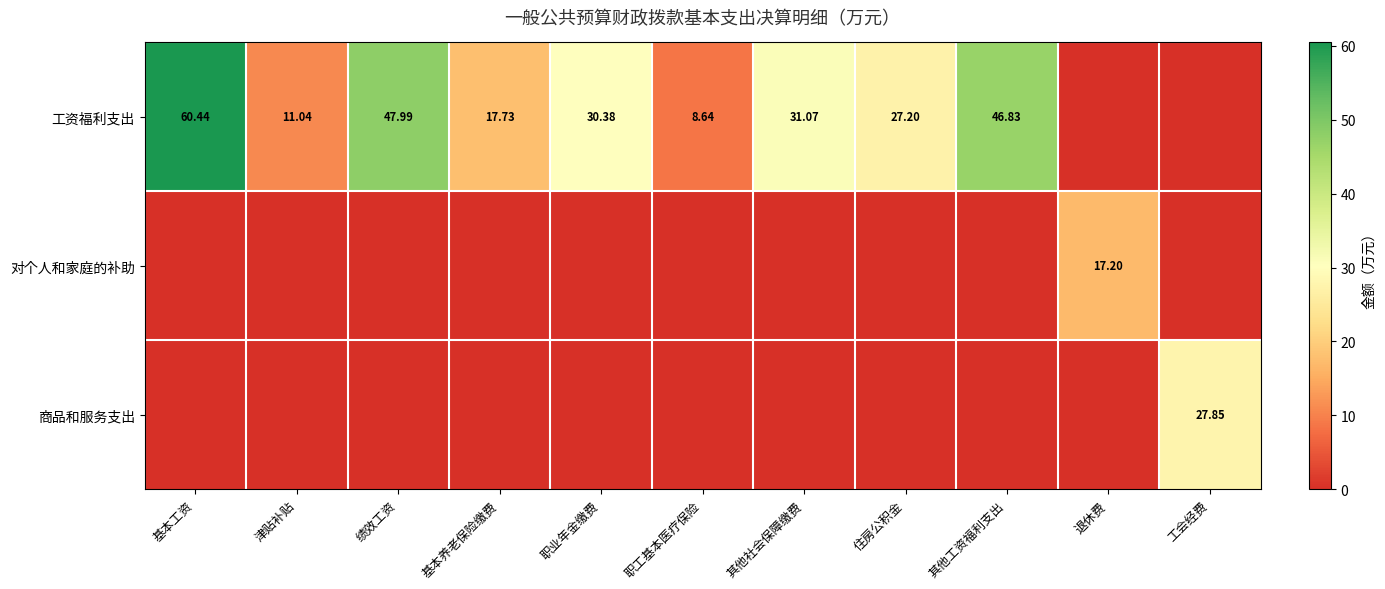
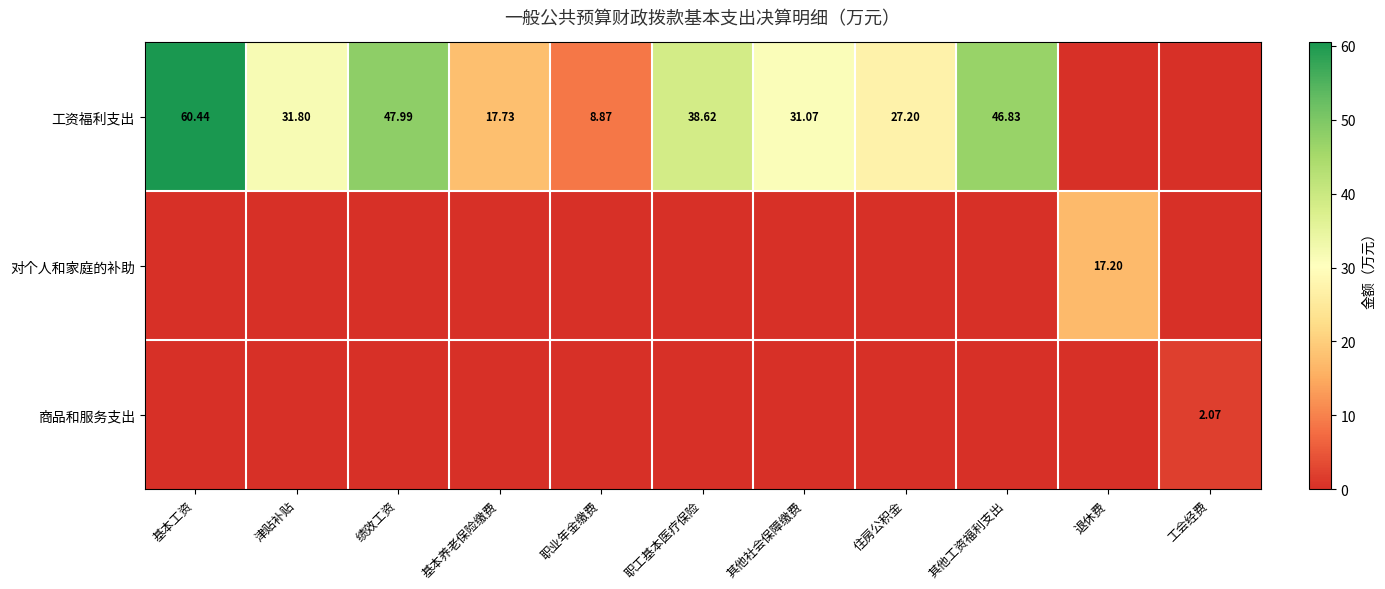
  {
    "工资福利支出": {
      "基本工资": 60.44,
-     "津贴补贴": 11.04,
+     "津贴补贴": 31.80,
      "绩效工资": 47.99,
      "基本养老保险缴费": 17.73,
-     "职业年金缴费": 30.38,
-     "职工基本医疗保险": 8.64,
+     "职业年金缴费": 8.87,
+     "职工基本医疗保险": 38.62,
      "其他社会保障缴费": 31.07,
      "住房公积金": 27.20,
      "其他工资福利支出": 46.83
    },
    "对个人和家庭的补助": {
      "退休费": 17.20
    },
    "商品和服务支出": {
-     "工会经费": 27.85
+     "工会经费": 2.07
    }
  }
